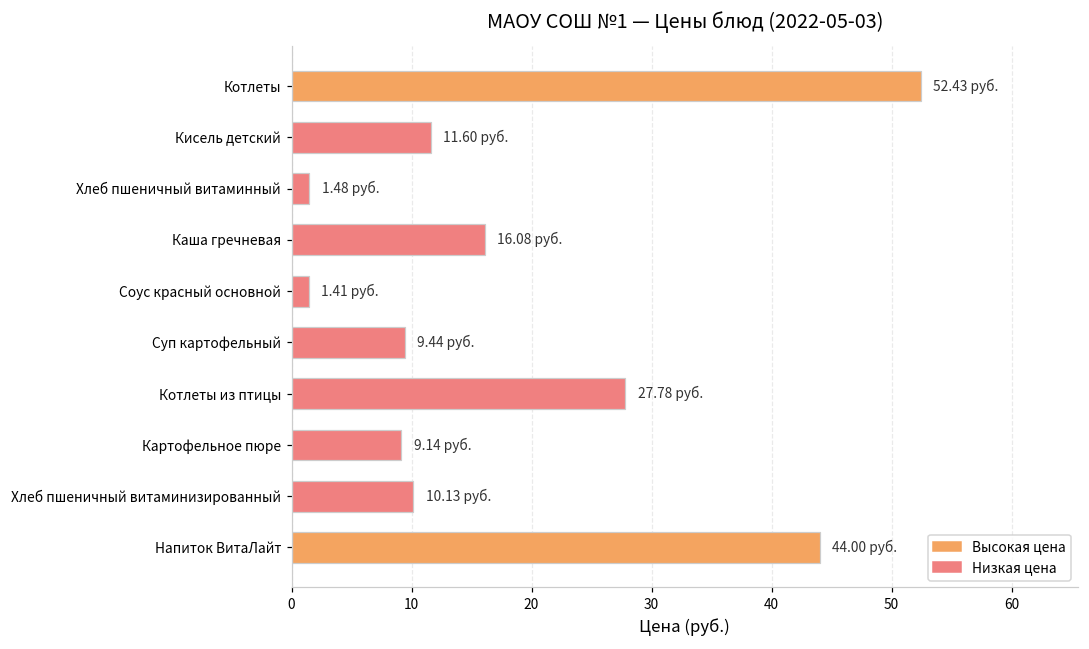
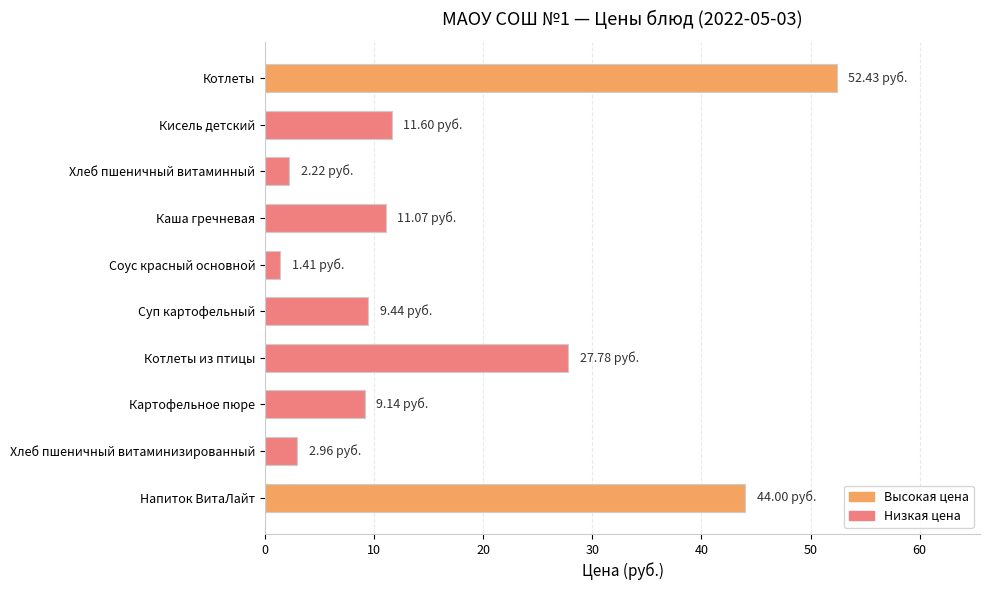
  {
    "Котлеты": 52.43,
    "Кисель детский": 11.60,
-   "Хлеб пшеничный витаминный": 1.48,
-   "Каша гречневая": 16.08,
+   "Хлеб пшеничный витаминный": 2.22,
+   "Каша гречневая": 11.07,
    "Соус красный основной": 1.41,
    "Суп картофельный": 9.44,
    "Котлеты из птицы": 27.78,
    "Картофельное пюре": 9.14,
-   "Хлеб пшеничный витаминизированный": 10.13,
+   "Хлеб пшеничный витаминизированный": 2.96,
    "Напиток ВитаЛайт": 44.00
  }
